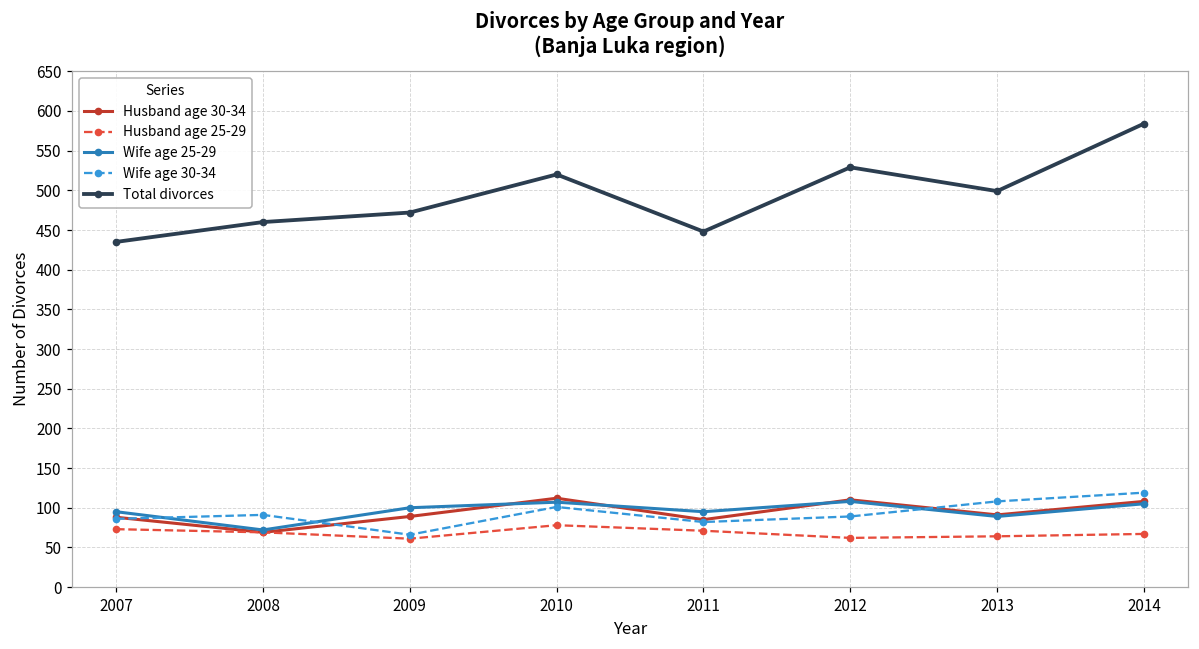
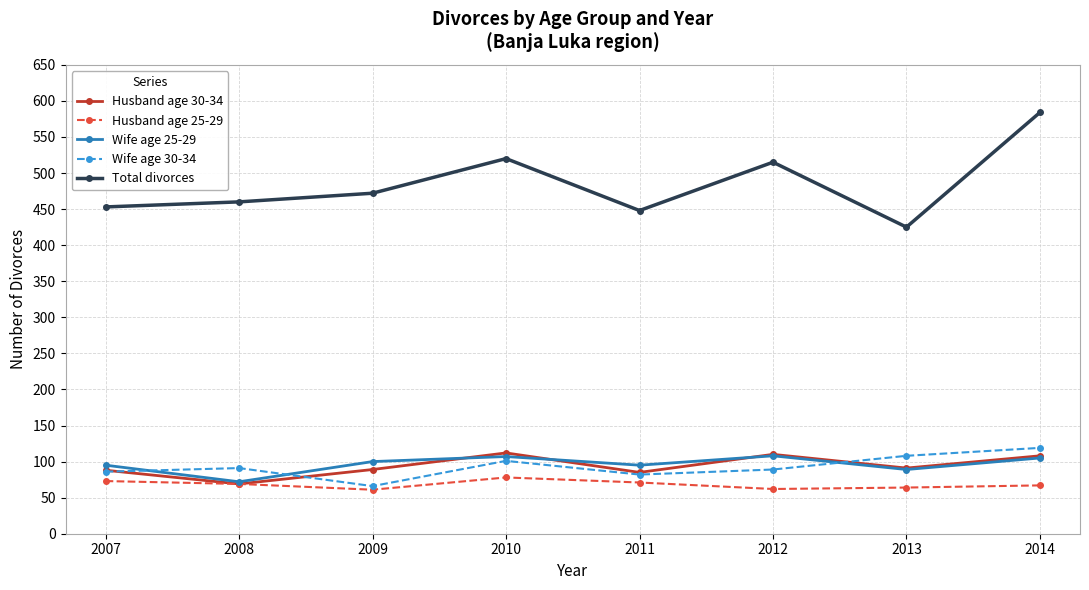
  {
    "Total divorces": {
-     "2007": 440,
+     "2007": 450,
      "2008": 460,
      "2009": 470,
      "2010": 520,
      "2011": 450,
-     "2012": 530,
-     "2013": 500,
+     "2012": 520,
+     "2013": 430,
      "2014": 580
    }
  }
